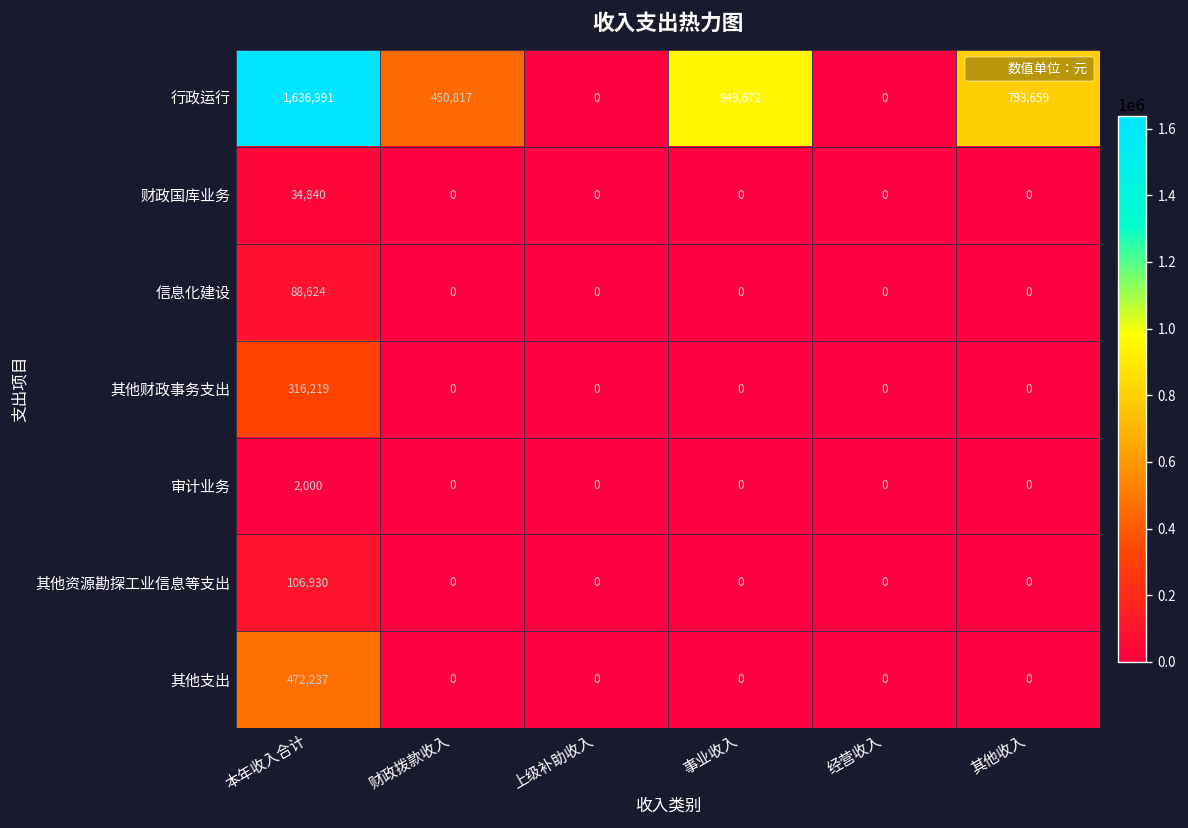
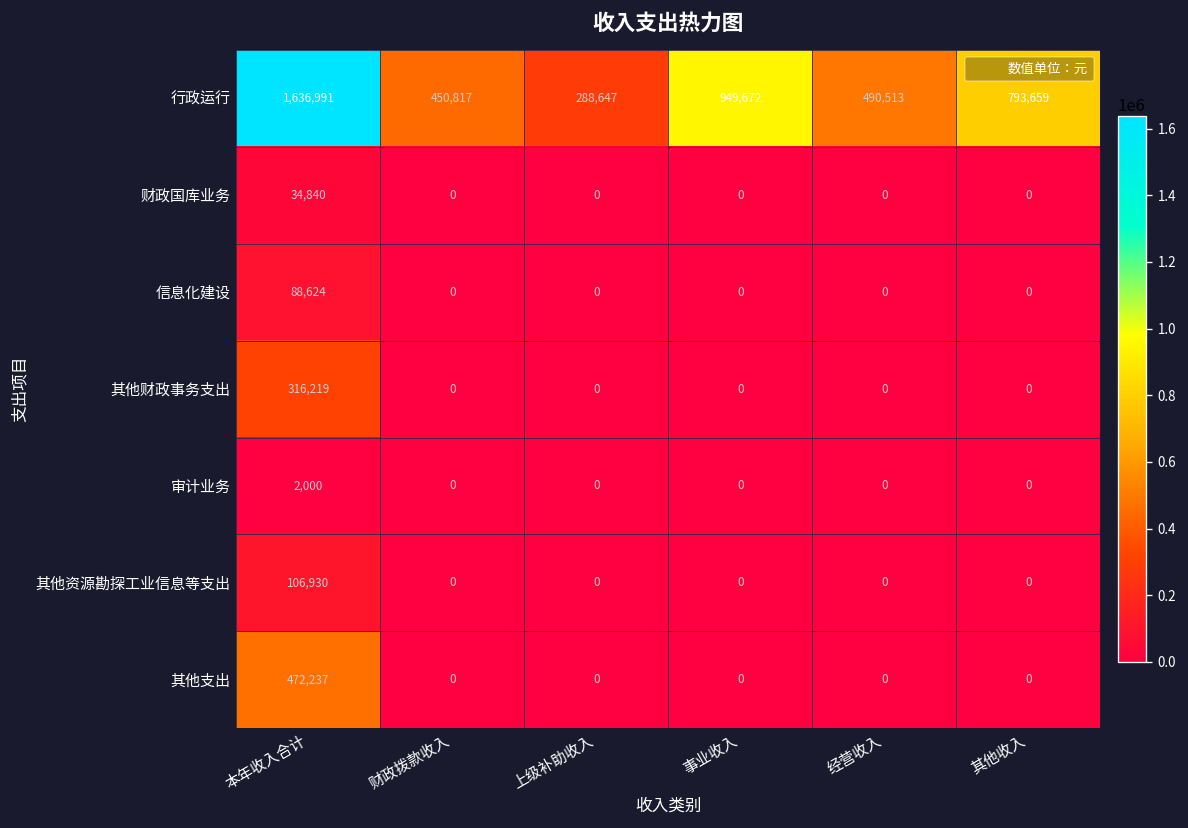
  {
    "行政运行": {
      "本年收入合计": "1,636,991",
      "财政拨款收入": "450,817",
-     "上级补助收入": "0",
+     "上级补助收入": "288,647",
      "事业收入": "949,672",
-     "经营收入": "0",
+     "经营收入": "490,513",
      "其他收入": "793,659"
    },
    "财政国库业务": {
      "本年收入合计": "34,840",
      "财政拨款收入": "0",
      "上级补助收入": "0",
      "事业收入": "0",
      "经营收入": "0",
      "其他收入": "0"
    },
    "信息化建设": {
      "本年收入合计": "88,624",
      "财政拨款收入": "0",
      "上级补助收入": "0",
      "事业收入": "0",
      "经营收入": "0",
      "其他收入": "0"
    },
    "其他财政事务支出": {
      "本年收入合计": "316,219",
      "财政拨款收入": "0",
      "上级补助收入": "0",
      "事业收入": "0",
      "经营收入": "0",
      "其他收入": "0"
    },
    "审计业务": {
      "本年收入合计": "2,000",
      "财政拨款收入": "0",
      "上级补助收入": "0",
      "事业收入": "0",
      "经营收入": "0",
      "其他收入": "0"
    },
    "其他资源勘探工业信息等支出": {
      "本年收入合计": "106,930",
      "财政拨款收入": "0",
      "上级补助收入": "0",
      "事业收入": "0",
      "经营收入": "0",
      "其他收入": "0"
    },
    "其他支出": {
      "本年收入合计": "472,237",
      "财政拨款收入": "0",
      "上级补助收入": "0",
      "事业收入": "0",
      "经营收入": "0",
      "其他收入": "0"
    }
  }
